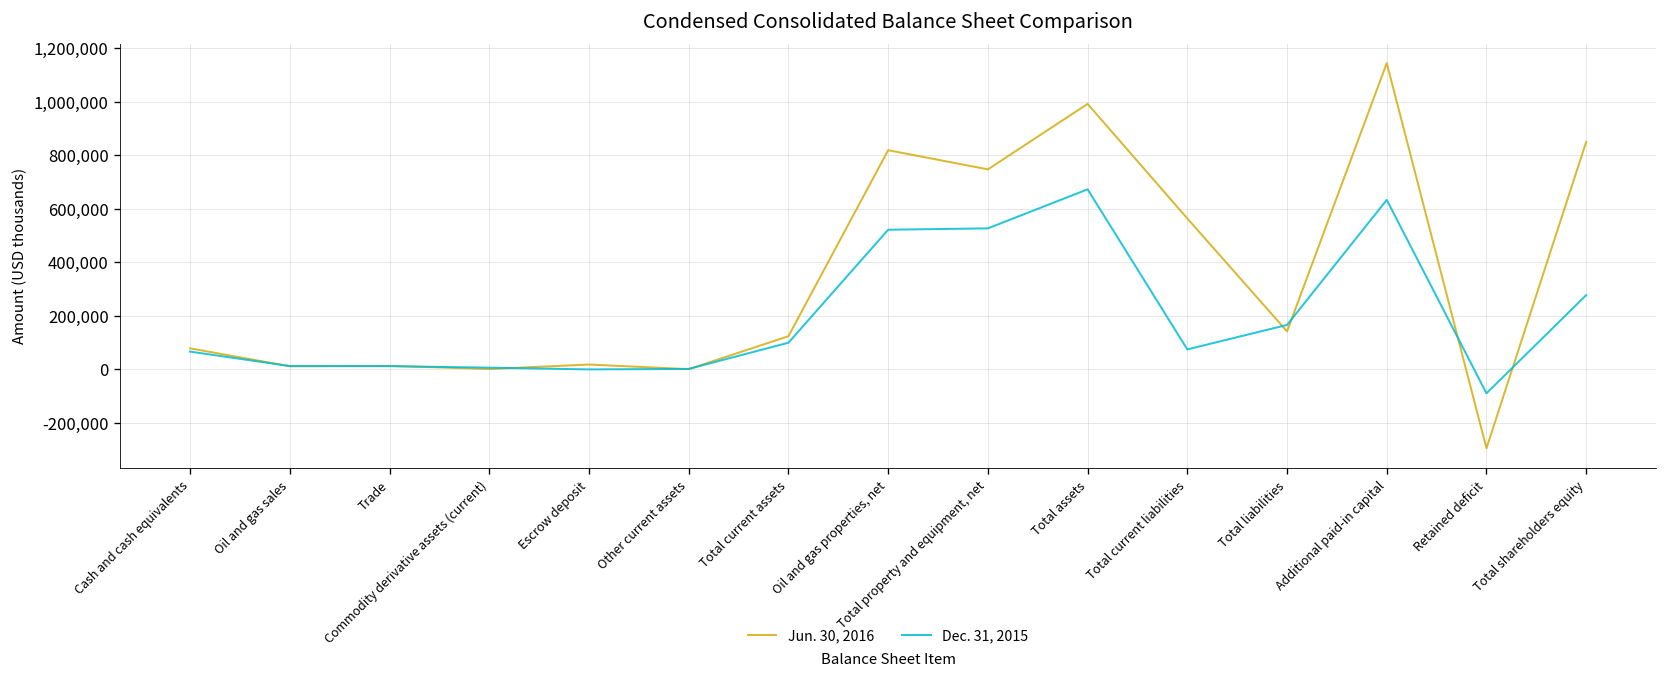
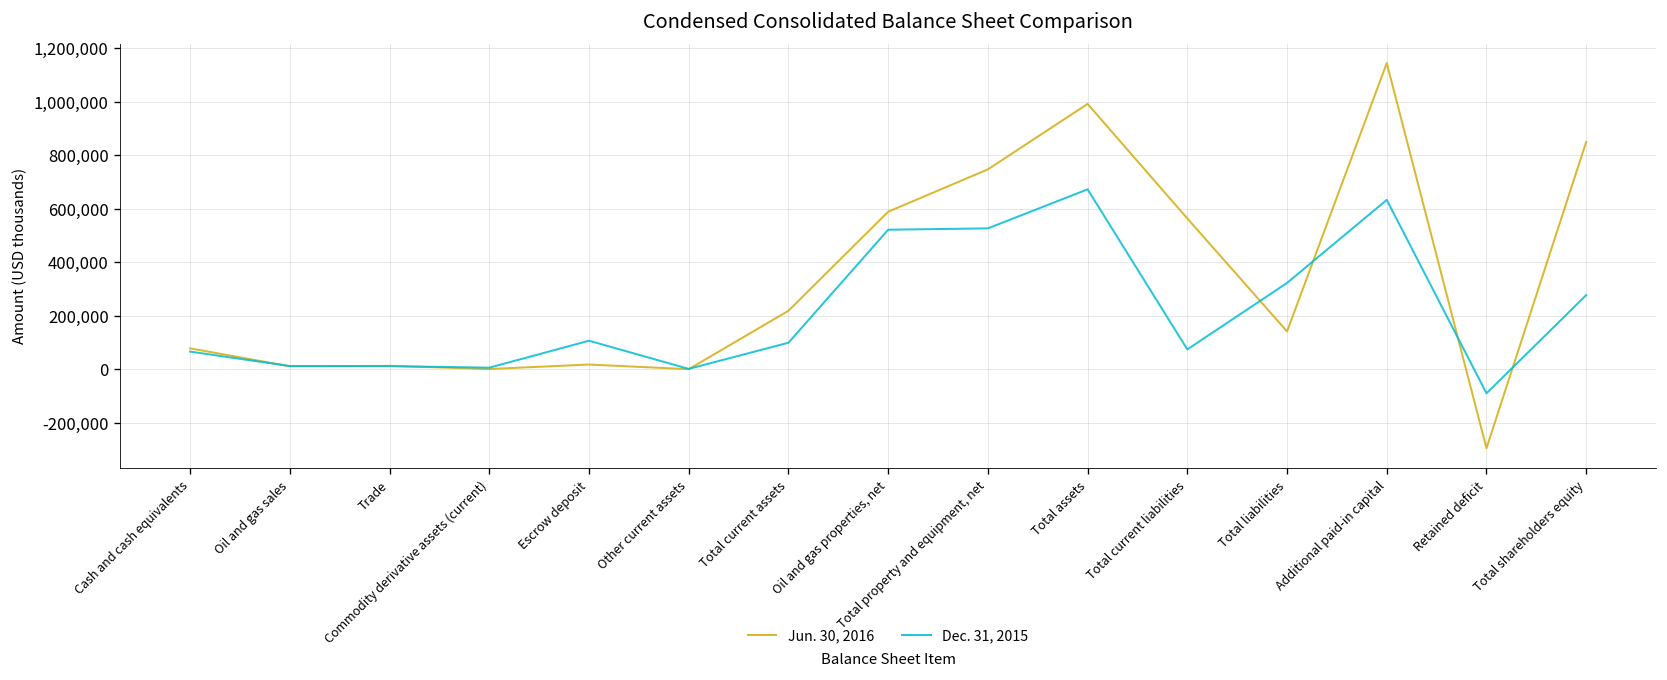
  {
    "Jun. 30, 2016": {
      "Cash and cash equivalents": "80,000",
      "Escrow deposit": "20,000",
-     "Total current assets": "120,000",
-     "Oil and gas properties, net": "820,000",
+     "Total current assets": "220,000",
+     "Oil and gas properties, net": "590,000",
      "Total property and equipment, net": "750,000",
      "Total assets": "990,000",
      "Total current liabilities": "560,000",
      "Total liabilities": "140,000",
      "Additional paid-in capital": "1,140,000",
      "Retained deficit": "-290,000",
      "Total shareholders equity": "850,000"
    },
    "Dec. 31, 2015": {
      "Cash and cash equivalents": "70,000",
-     "Escrow deposit": "0",
+     "Escrow deposit": "110,000",
      "Total current assets": "100,000",
      "Oil and gas properties, net": "520,000",
      "Total property and equipment, net": "530,000",
      "Total assets": "670,000",
      "Total current liabilities": "70,000",
-     "Total liabilities": "170,000",
+     "Total liabilities": "320,000",
      "Additional paid-in capital": "630,000",
      "Retained deficit": "-90,000",
      "Total shareholders equity": "280,000"
    }
  }
